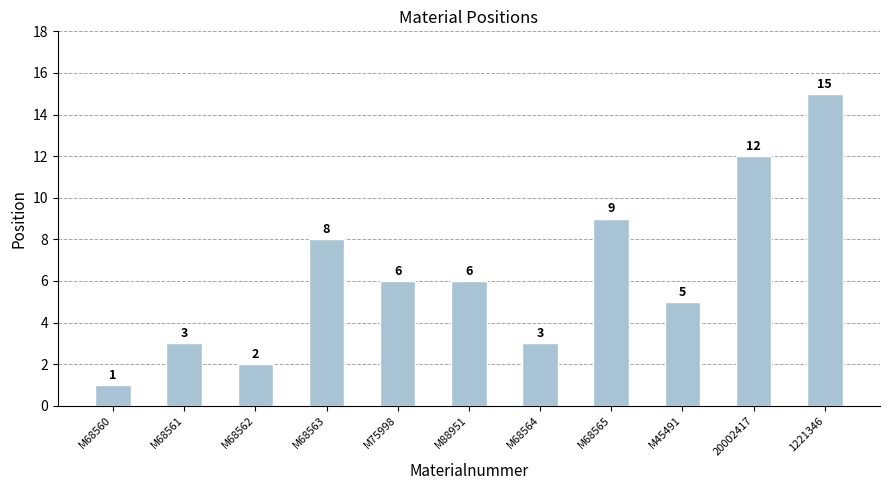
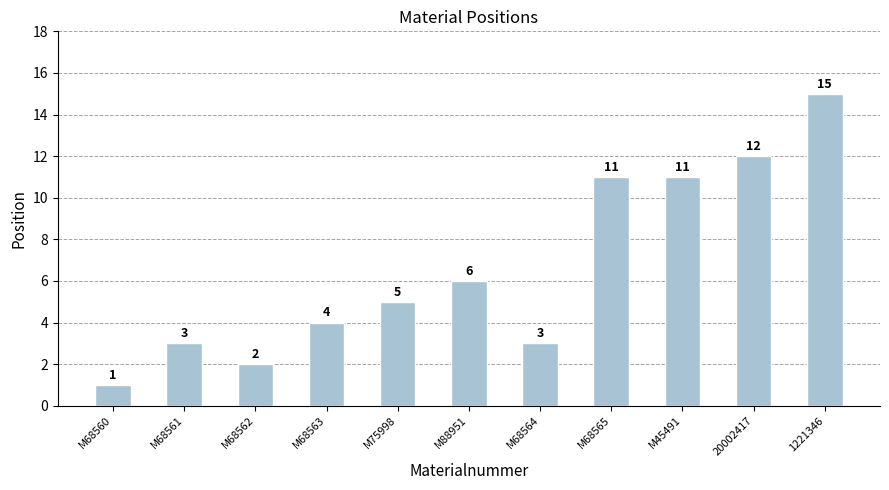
  {
    "M68560": 1,
    "M68561": 3,
    "M68562": 2,
-   "M68563": 8,
-   "M75998": 6,
+   "M68563": 4,
+   "M75998": 5,
    "M88951": 6,
    "M68564": 3,
-   "M68565": 9,
-   "M45491": 5,
+   "M68565": 11,
+   "M45491": 11,
    "20002417": 12,
    "1221346": 15
  }
